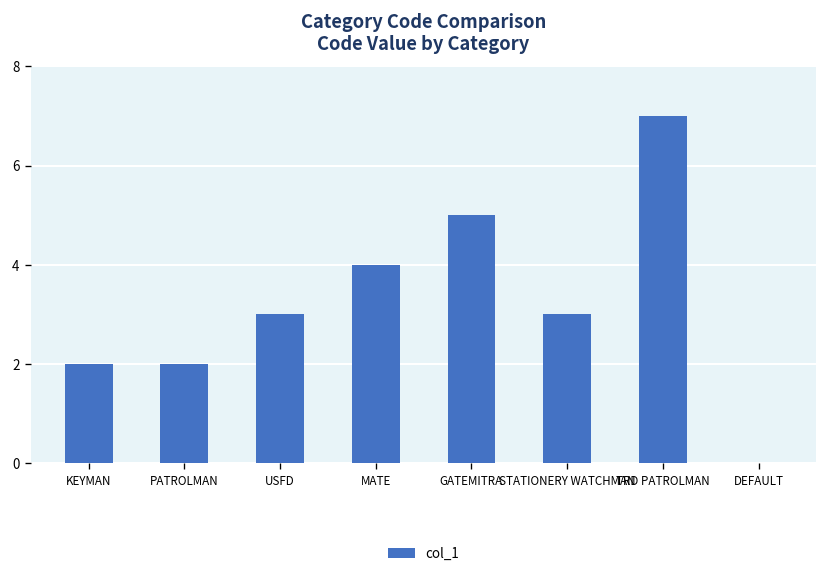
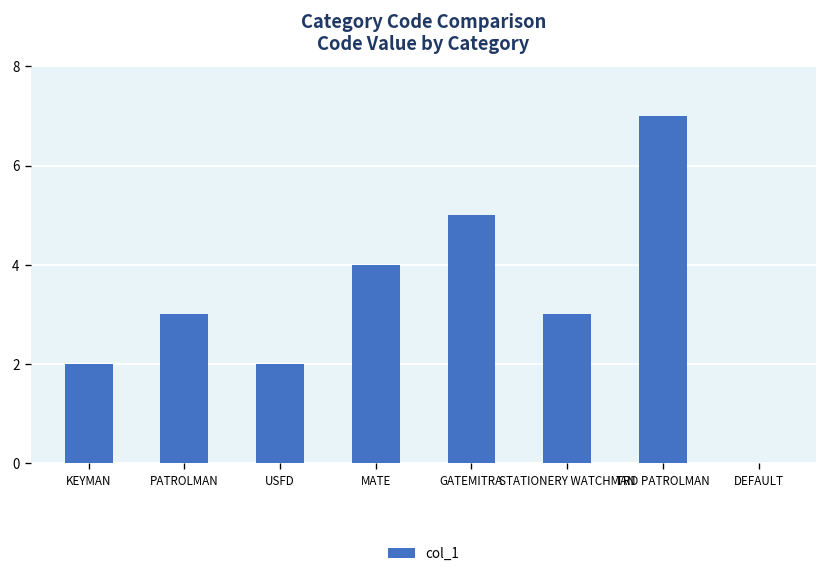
  {
    "KEYMAN": 2,
-   "PATROLMAN": 2,
-   "USFD": 3,
+   "PATROLMAN": 3,
+   "USFD": 2,
    "MATE": 4,
    "GATEMITRA": 5,
    "STATIONERY WATCHMAN": 3,
    "DEFAULT": 0
  }
